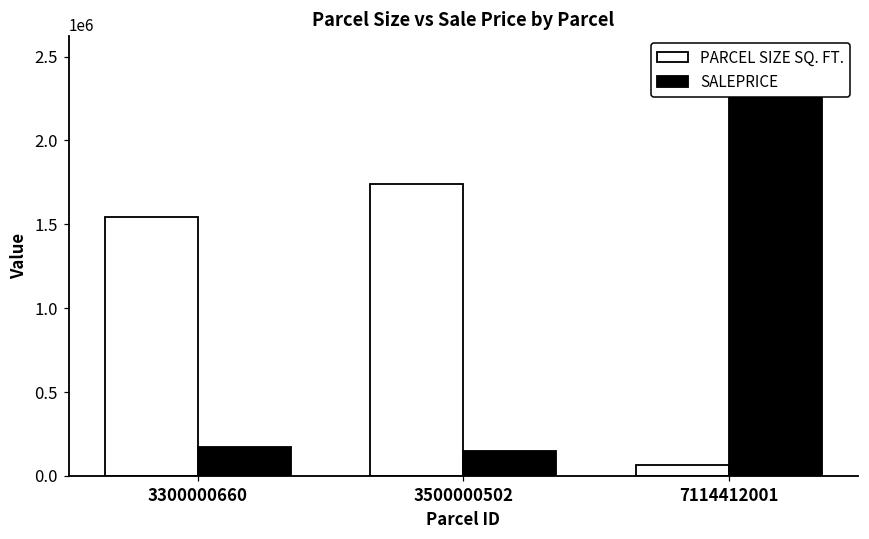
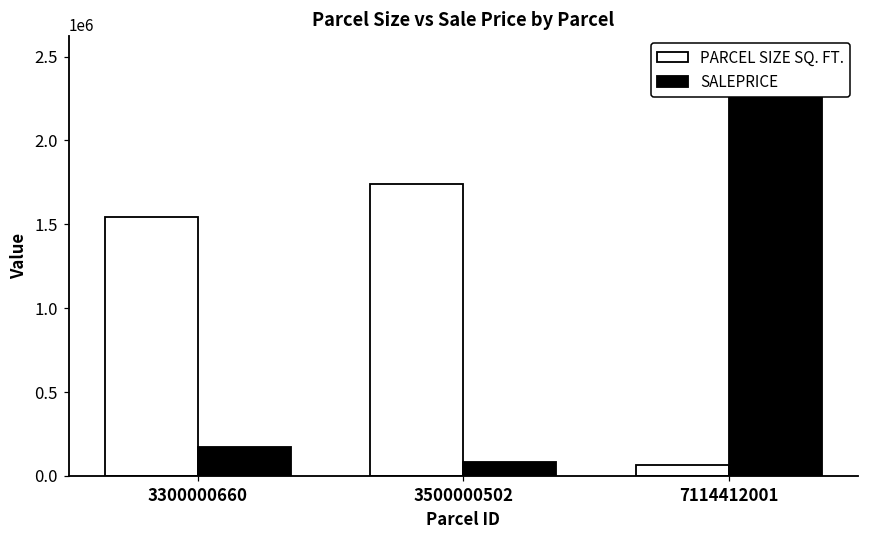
  {
    "PARCEL SIZE SQ. FT.": {
      "3300000660": 1540000,
      "3500000502": 1740000,
      "7114412001": 70000
    },
    "SALEPRICE": {
      "3300000660": 170000,
-     "3500000502": 150000
+     "3500000502": 80000
    }
  }
